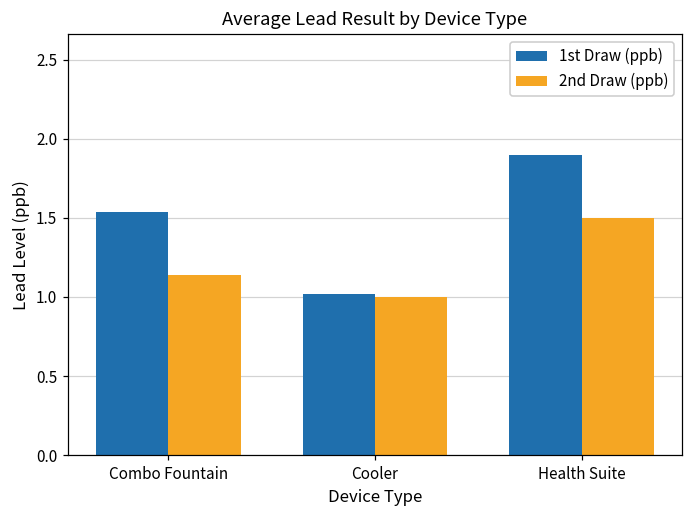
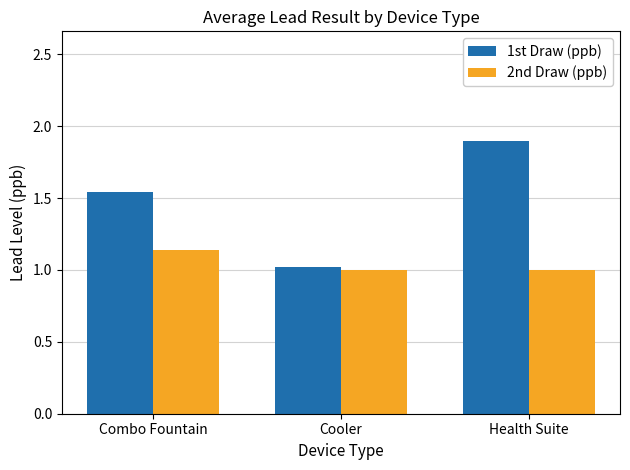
  {
    "1st Draw (ppb)": {
      "Combo Fountain": 1.54,
      "Cooler": 1.02,
      "Health Suite": 1.9
    },
    "2nd Draw (ppb)": {
      "Combo Fountain": 1.14,
      "Cooler": 1.0,
-     "Health Suite": 1.5
+     "Health Suite": 1.0
    }
  }
